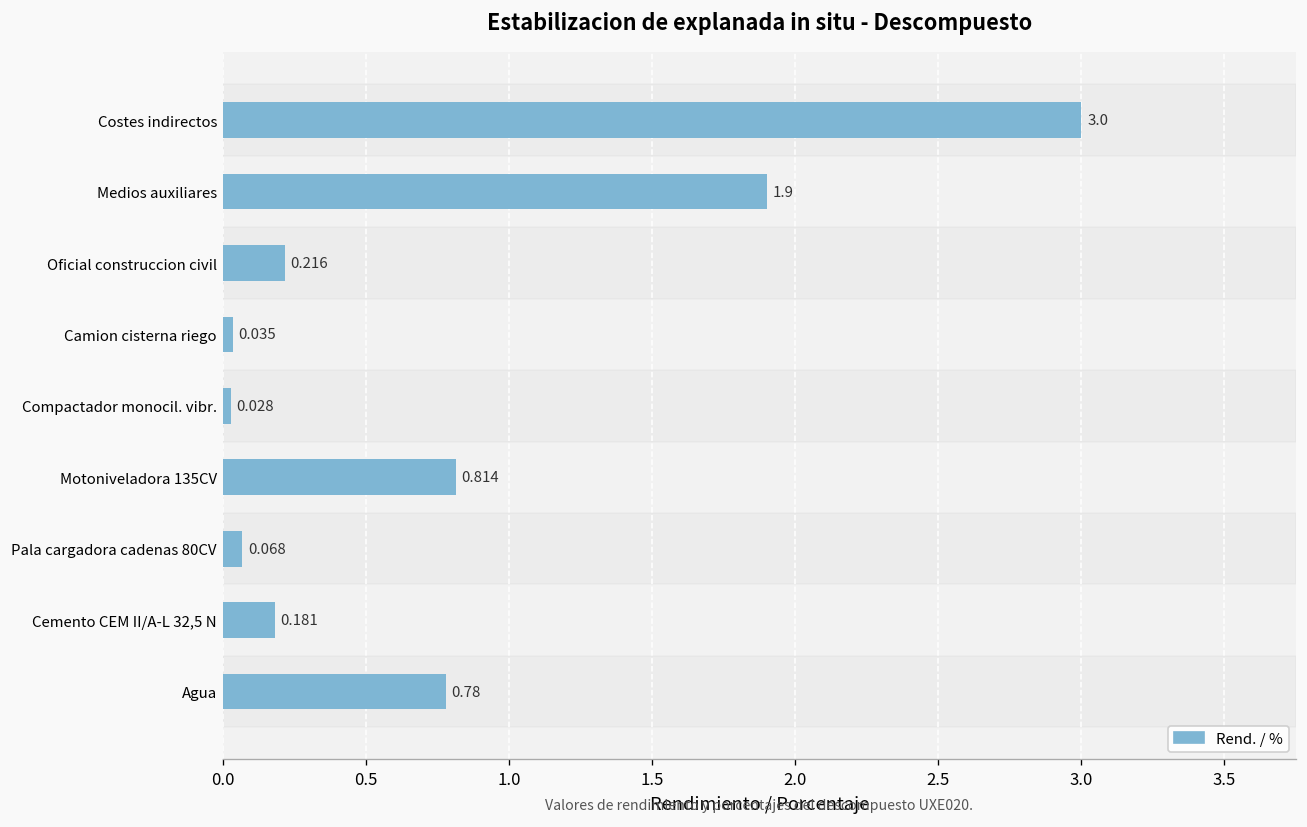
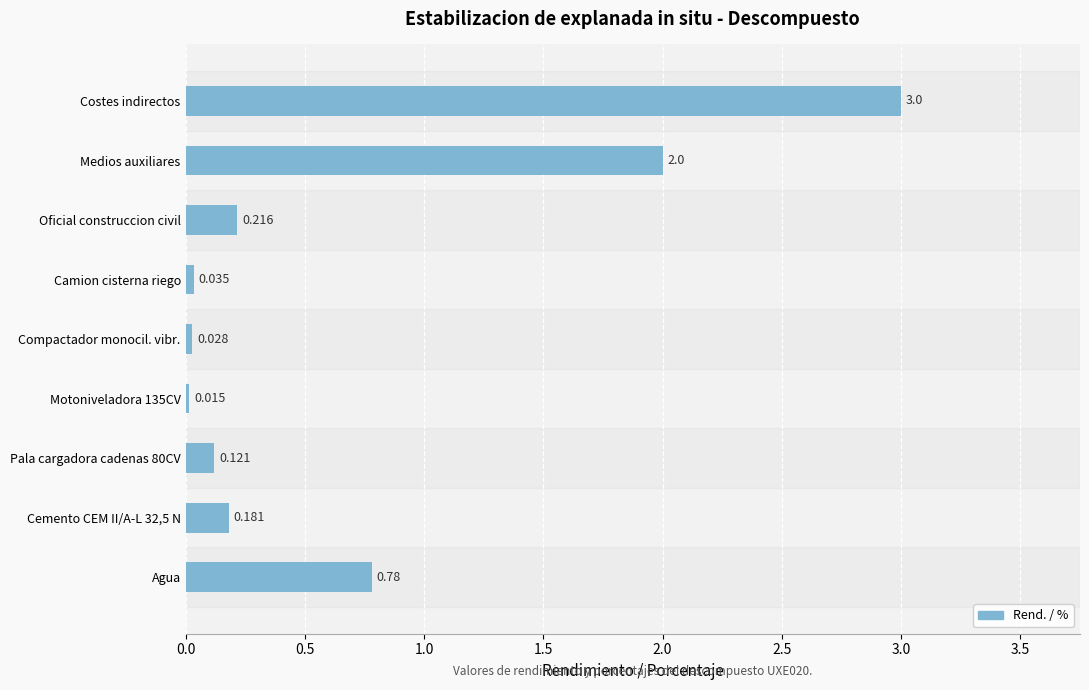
  {
    "Costes indirectos": 3.0,
-   "Medios auxiliares": 1.9,
+   "Medios auxiliares": 2.0,
    "Oficial construccion civil": 0.216,
    "Camion cisterna riego": 0.035,
    "Compactador monocil. vibr.": 0.028,
-   "Motoniveladora 135CV": 0.814,
-   "Pala cargadora cadenas 80CV": 0.068,
+   "Motoniveladora 135CV": 0.015,
+   "Pala cargadora cadenas 80CV": 0.121,
    "Cemento CEM II/A-L 32,5 N": 0.181,
    "Agua": 0.78
  }
